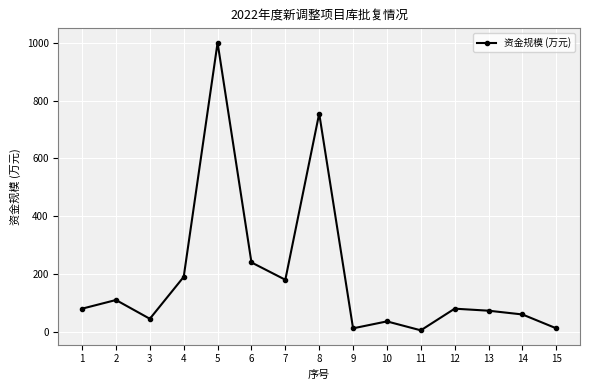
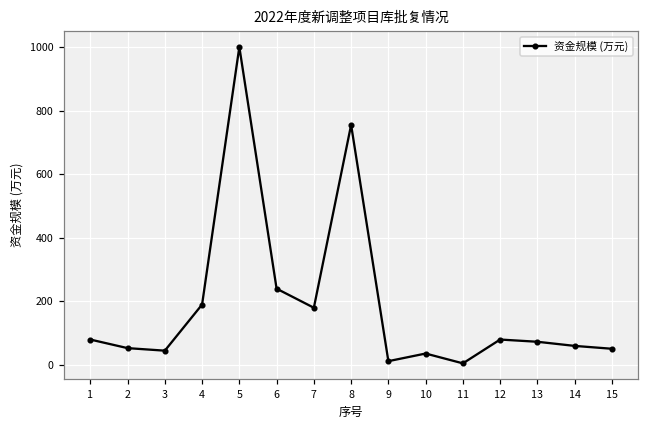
  {
    "1": 80,
-   "2": 110,
+   "2": 50,
    "3": 50,
    "4": 190,
    "5": 1000,
    "6": 240,
    "7": 180,
    "8": 760,
    "9": 10,
    "10": 40,
    "11": 10,
    "12": 80,
    "13": 70,
    "14": 60,
-   "15": 10
+   "15": 50
  }
